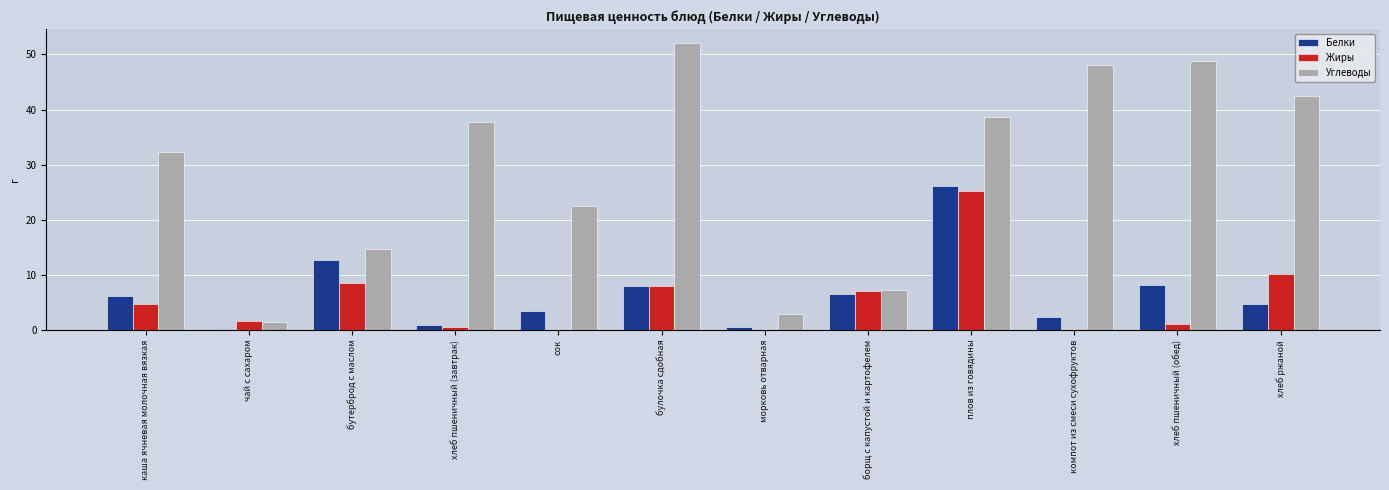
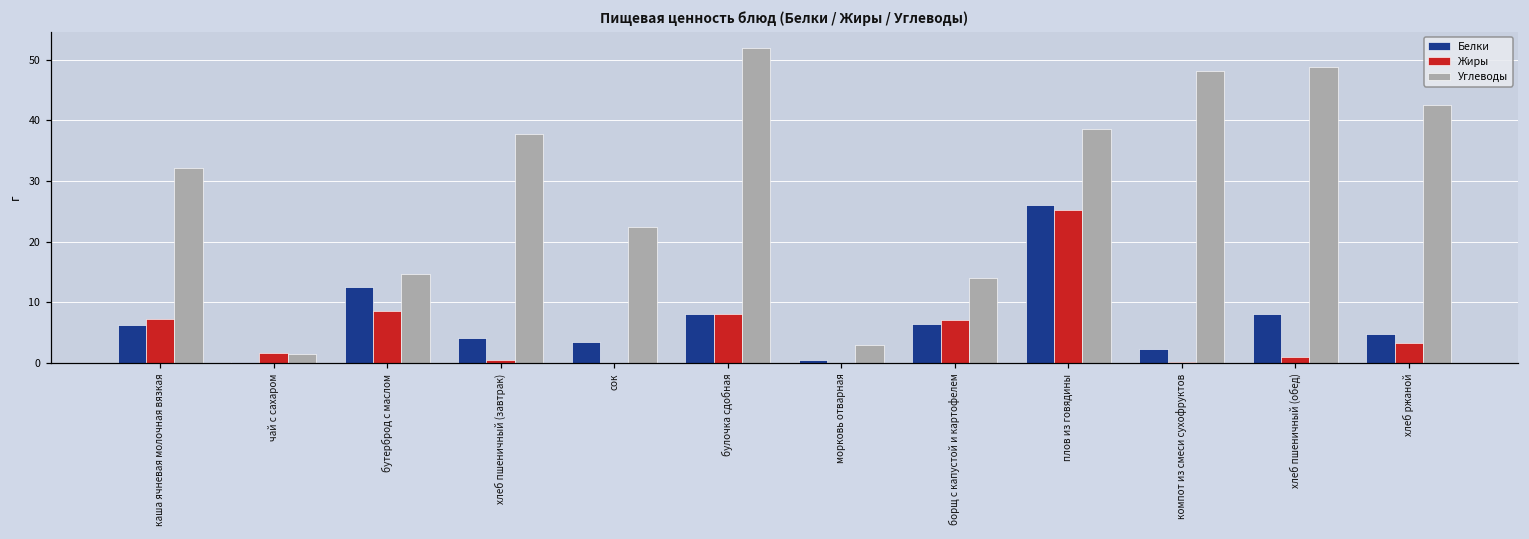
  {
    "Белки": {
      "каша ячневая молочная вязкая": 6,
      "бутерброд с маслом": 13,
-     "хлеб пшеничный (завтрак)": 1,
+     "хлеб пшеничный (завтрак)": 4,
      "сок": 3,
      "булочка сдобная": 8,
      "морковь отварная": 1,
      "борщ с капустой и картофелем": 7,
      "плов из говядины": 26,
      "компот из смеси сухофруктов": 2,
      "хлеб пшеничный (обед)": 8,
      "хлеб ржаной": 5
    },
    "Жиры": {
-     "каша ячневая молочная вязкая": 5,
+     "каша ячневая молочная вязкая": 7,
      "чай с сахаром": 2,
      "бутерброд с маслом": 9,
      "хлеб пшеничный (завтрак)": 1,
      "сок": 0,
      "булочка сдобная": 8,
      "борщ с капустой и картофелем": 7,
      "плов из говядины": 25,
      "хлеб пшеничный (обед)": 1,
-     "хлеб ржаной": 10
+     "хлеб ржаной": 3
    },
    "Углеводы": {
      "каша ячневая молочная вязкая": 32,
      "чай с сахаром": 1,
      "бутерброд с маслом": 15,
      "хлеб пшеничный (завтрак)": 38,
      "сок": 22,
      "булочка сдобная": 52,
      "морковь отварная": 3,
-     "борщ с капустой и картофелем": 7,
+     "борщ с капустой и картофелем": 14,
      "плов из говядины": 39,
      "компот из смеси сухофруктов": 48,
      "хлеб пшеничный (обед)": 49,
      "хлеб ржаной": 43
    }
  }
